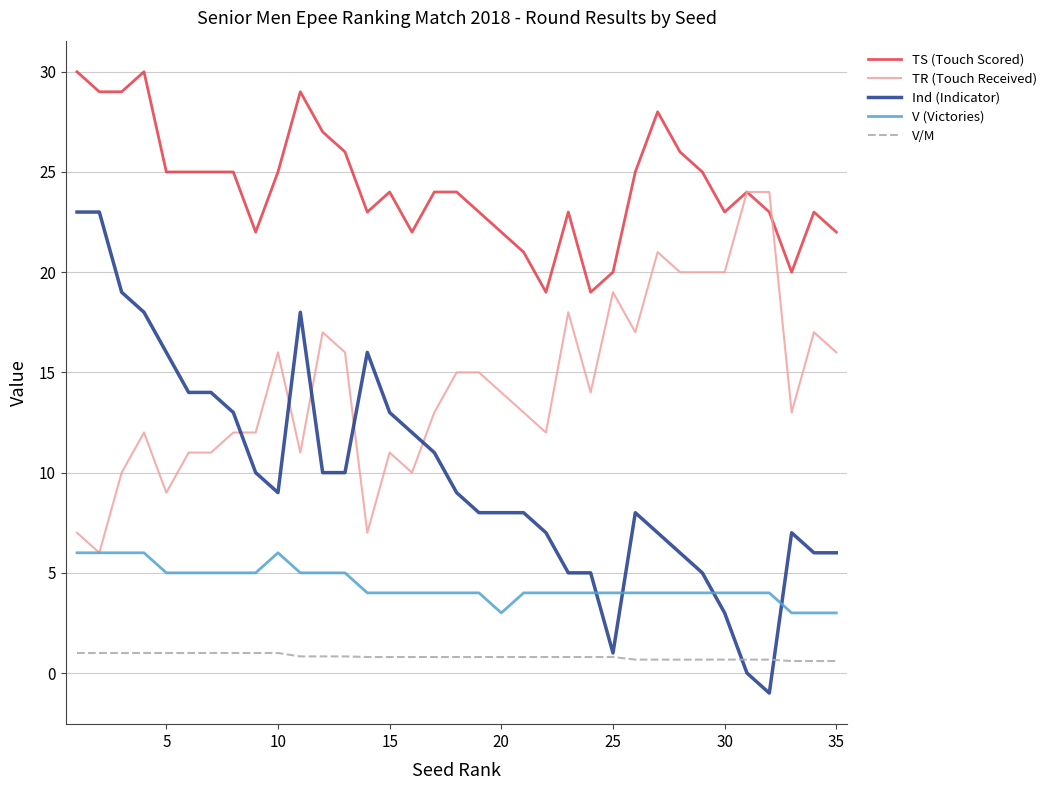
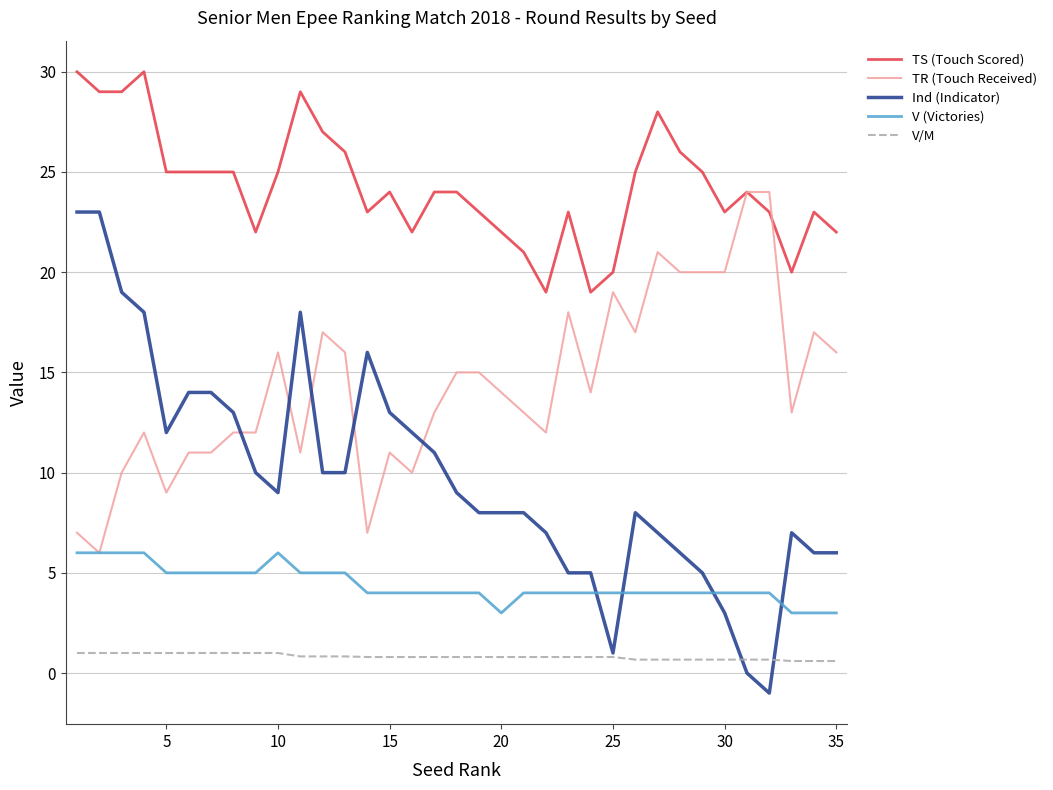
  {
    "TS (Touch Scored)": {
      "5": 25,
      "10": 25,
      "15": 24,
      "20": 22,
      "25": 20,
      "30": 23,
      "35": 22
    },
    "TR (Touch Received)": {
      "5": 9,
      "10": 16,
      "15": 11,
      "20": 14,
      "25": 19,
      "30": 20,
      "35": 16
    },
    "Ind (Indicator)": {
-     "5": 16,
+     "5": 12,
      "10": 9,
      "15": 13,
      "20": 8,
      "25": 1,
      "30": 3,
      "35": 6
    },
    "V (Victories)": {
      "5": 5,
      "10": 6,
      "15": 4,
      "20": 3,
      "25": 4,
      "30": 4,
      "35": 3
    },
    "V/M": {
      "5": 1,
      "10": 1,
      "15": 0.8,
      "20": 0.8,
      "25": 0.8,
      "30": 0.7,
      "35": 0.6
    }
  }
